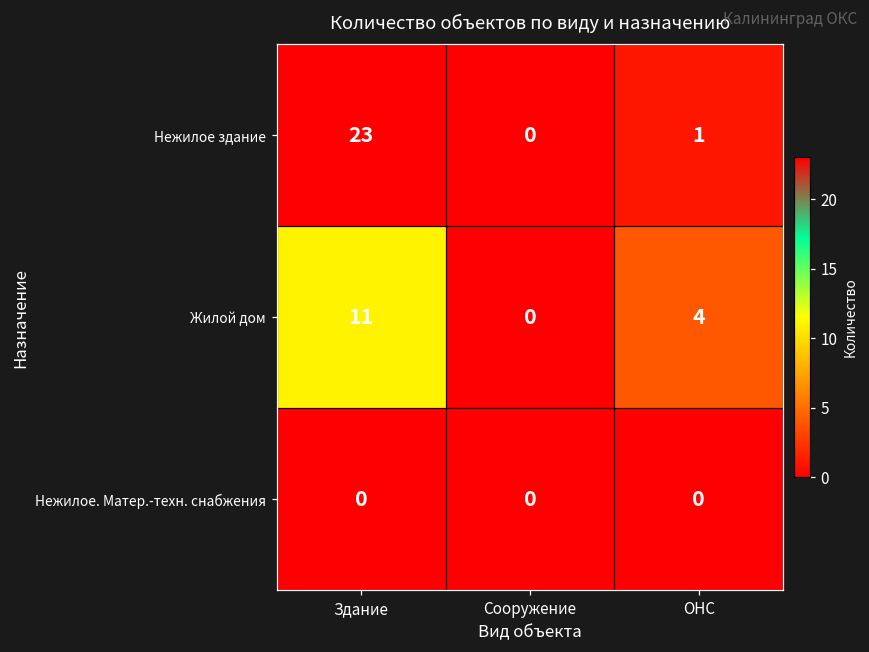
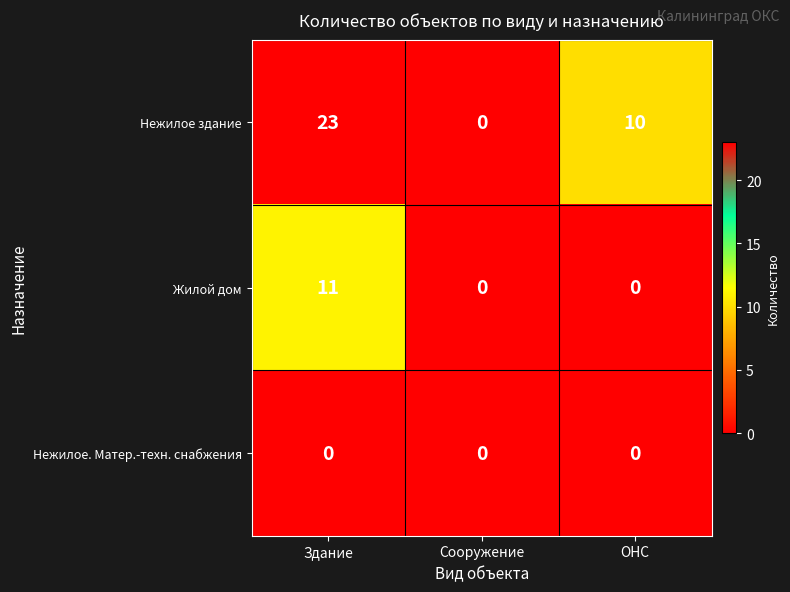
  {
    "Нежилое здание": {
      "Здание": 23,
      "Сооружение": 0,
-     "ОНС": 1
+     "ОНС": 10
    },
    "Жилой дом": {
      "Здание": 11,
      "Сооружение": 0,
-     "ОНС": 4
+     "ОНС": 0
    },
    "Нежилое. Матер.-техн. снабжения": {
      "Здание": 0,
      "Сооружение": 0,
      "ОНС": 0
    }
  }
